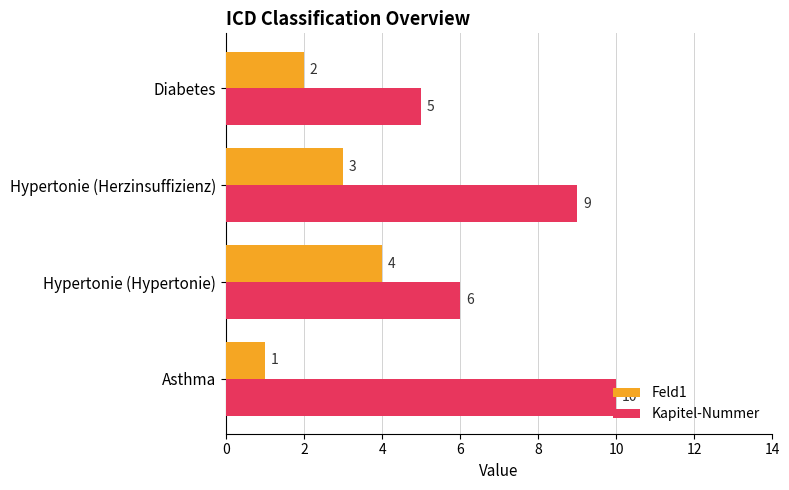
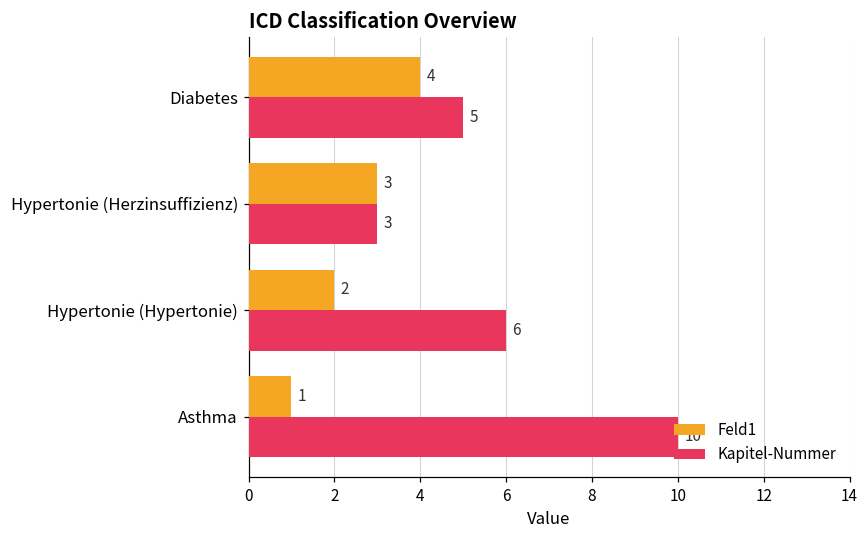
  {
    "Feld1": {
-     "Diabetes": 2,
+     "Diabetes": 4,
      "Hypertonie (Herzinsuffizienz)": 3,
-     "Hypertonie (Hypertonie)": 4,
+     "Hypertonie (Hypertonie)": 2,
      "Asthma": 1
    },
    "Kapitel-Nummer": {
      "Diabetes": 5,
-     "Hypertonie (Herzinsuffizienz)": 9,
+     "Hypertonie (Herzinsuffizienz)": 3,
      "Hypertonie (Hypertonie)": 6,
      "Asthma": 10
    }
  }
